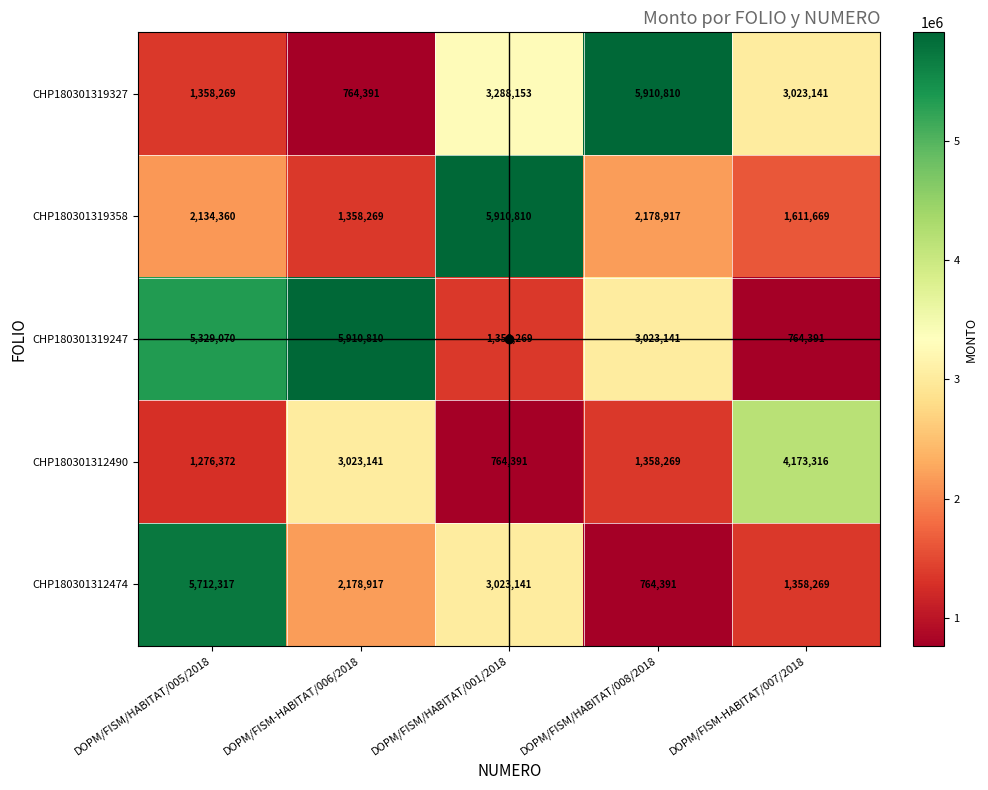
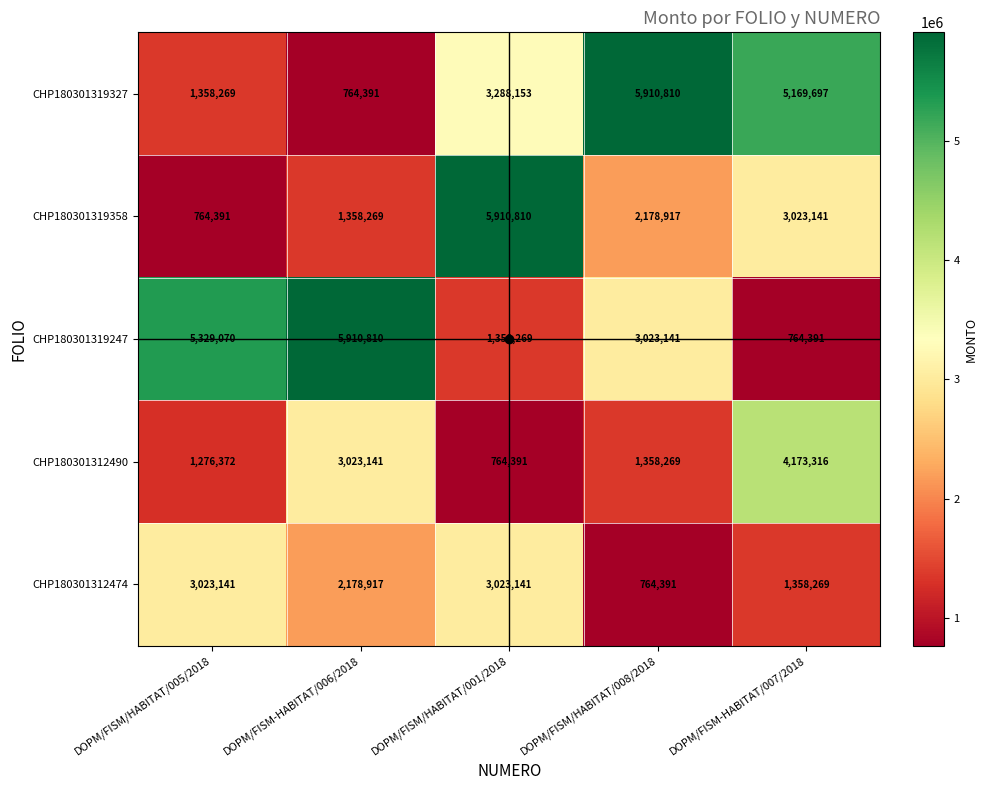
  {
    "CHP180301319327": {
      "DOPM/FISM/HABITAT/005/2018": "1,358,269",
      "DOPM/FISM-HABITAT/006/2018": "764,391",
      "DOPM/FISM/HABITAT/001/2018": "3,288,153",
      "DOPM/FISM/HABITAT/008/2018": "5,910,810",
-     "DOPM/FISM-HABITAT/007/2018": "3,023,141"
+     "DOPM/FISM-HABITAT/007/2018": "5,169,697"
    },
    "CHP180301319358": {
-     "DOPM/FISM/HABITAT/005/2018": "2,134,360",
+     "DOPM/FISM/HABITAT/005/2018": "764,391",
      "DOPM/FISM-HABITAT/006/2018": "1,358,269",
      "DOPM/FISM/HABITAT/001/2018": "5,910,810",
      "DOPM/FISM/HABITAT/008/2018": "2,178,917",
-     "DOPM/FISM-HABITAT/007/2018": "1,611,669"
+     "DOPM/FISM-HABITAT/007/2018": "3,023,141"
    },
    "CHP180301319247": {
      "DOPM/FISM/HABITAT/005/2018": "5,329,070",
      "DOPM/FISM-HABITAT/006/2018": "5,910,810",
      "DOPM/FISM/HABITAT/008/2018": "3,023,141",
      "DOPM/FISM-HABITAT/007/2018": "764,391"
    },
    "CHP180301312490": {
      "DOPM/FISM/HABITAT/005/2018": "1,276,372",
      "DOPM/FISM-HABITAT/006/2018": "3,023,141",
      "DOPM/FISM/HABITAT/001/2018": "764,391",
      "DOPM/FISM/HABITAT/008/2018": "1,358,269",
      "DOPM/FISM-HABITAT/007/2018": "4,173,316"
    },
    "CHP180301312474": {
-     "DOPM/FISM/HABITAT/005/2018": "5,712,317",
+     "DOPM/FISM/HABITAT/005/2018": "3,023,141",
      "DOPM/FISM-HABITAT/006/2018": "2,178,917",
      "DOPM/FISM/HABITAT/001/2018": "3,023,141",
      "DOPM/FISM/HABITAT/008/2018": "764,391",
      "DOPM/FISM-HABITAT/007/2018": "1,358,269"
    }
  }
